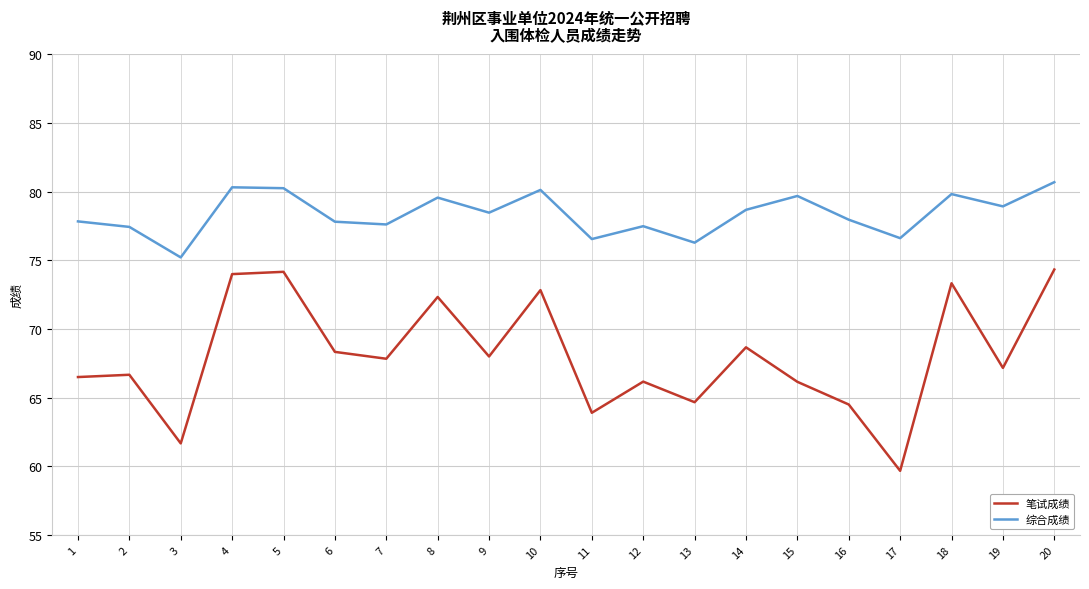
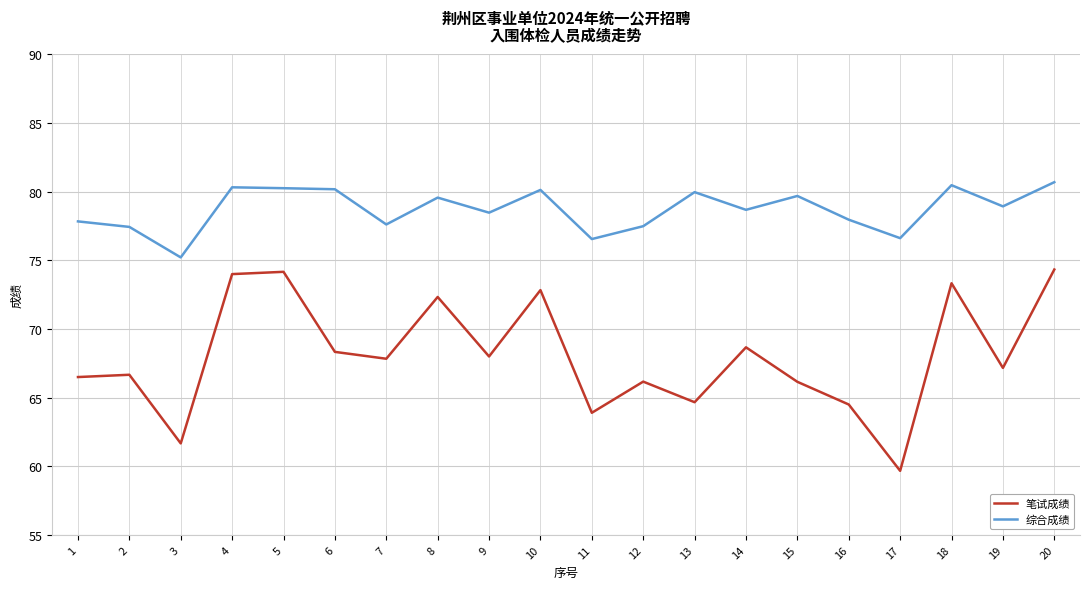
  {
    "笔试成绩": {
      "1": 66.5,
      "2": 66.7,
      "3": 61.7,
      "4": 74.0,
      "5": 74.2,
      "6": 68.3,
      "7": 67.8,
      "8": 72.3,
      "9": 68.0,
      "10": 72.8,
      "11": 63.9,
      "12": 66.2,
      "13": 64.7,
      "14": 68.7,
      "15": 66.2,
      "16": 64.5,
      "17": 59.7,
      "18": 73.3,
      "19": 67.2,
      "20": 74.3
    },
    "综合成绩": {
      "1": 77.8,
      "2": 77.4,
      "3": 75.2,
      "4": 80.3,
      "5": 80.3,
-     "6": 77.8,
+     "6": 80.2,
      "7": 77.6,
      "8": 79.6,
      "9": 78.5,
      "10": 80.1,
      "11": 76.6,
      "12": 77.5,
-     "13": 76.3,
+     "13": 80.0,
      "14": 78.7,
      "15": 79.7,
      "16": 78.0,
      "17": 76.6,
-     "18": 79.8,
+     "18": 80.5,
      "19": 78.9,
      "20": 80.7
    }
  }
